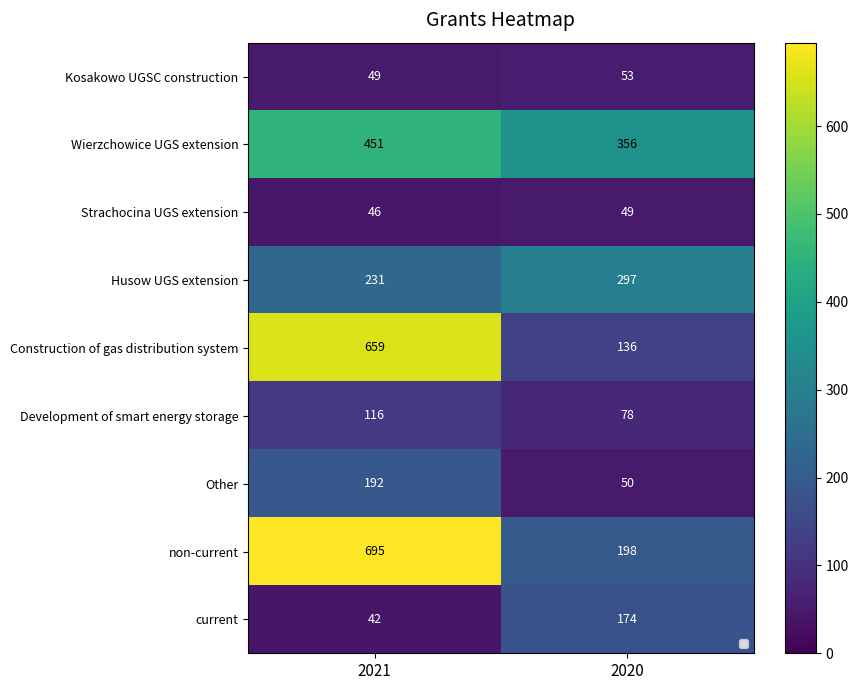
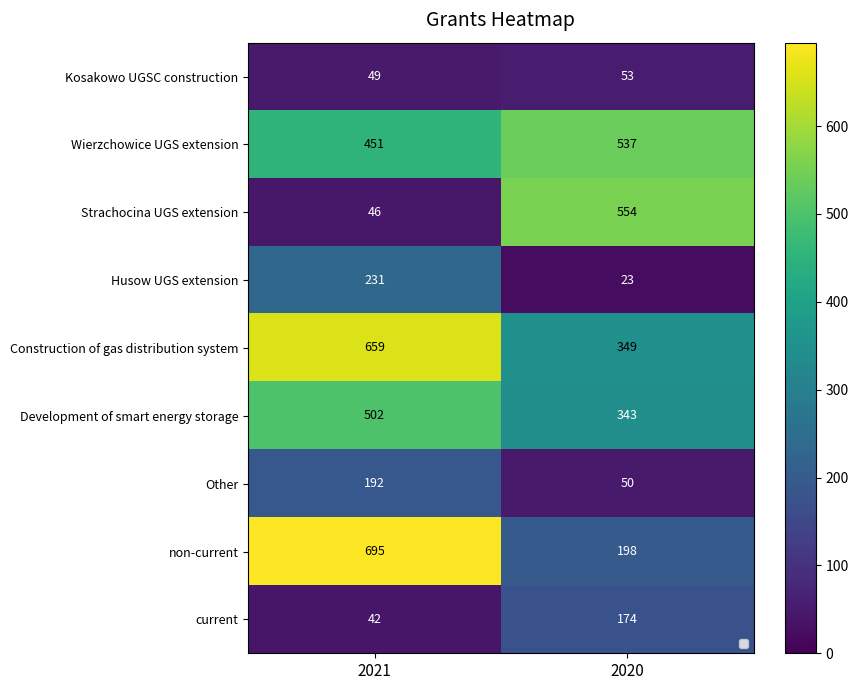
  {
    "Kosakowo UGSC construction": {
      "2021": 49,
      "2020": 53
    },
    "Wierzchowice UGS extension": {
      "2021": 451,
-     "2020": 356
+     "2020": 537
    },
    "Strachocina UGS extension": {
      "2021": 46,
-     "2020": 49
+     "2020": 554
    },
    "Husow UGS extension": {
      "2021": 231,
-     "2020": 297
+     "2020": 23
    },
    "Construction of gas distribution system": {
      "2021": 659,
-     "2020": 136
+     "2020": 349
    },
    "Development of smart energy storage": {
-     "2021": 116,
-     "2020": 78
+     "2021": 502,
+     "2020": 343
    },
    "Other": {
      "2021": 192,
      "2020": 50
    },
    "non-current": {
      "2021": 695,
      "2020": 198
    },
    "current": {
      "2021": 42,
      "2020": 174
    }
  }
